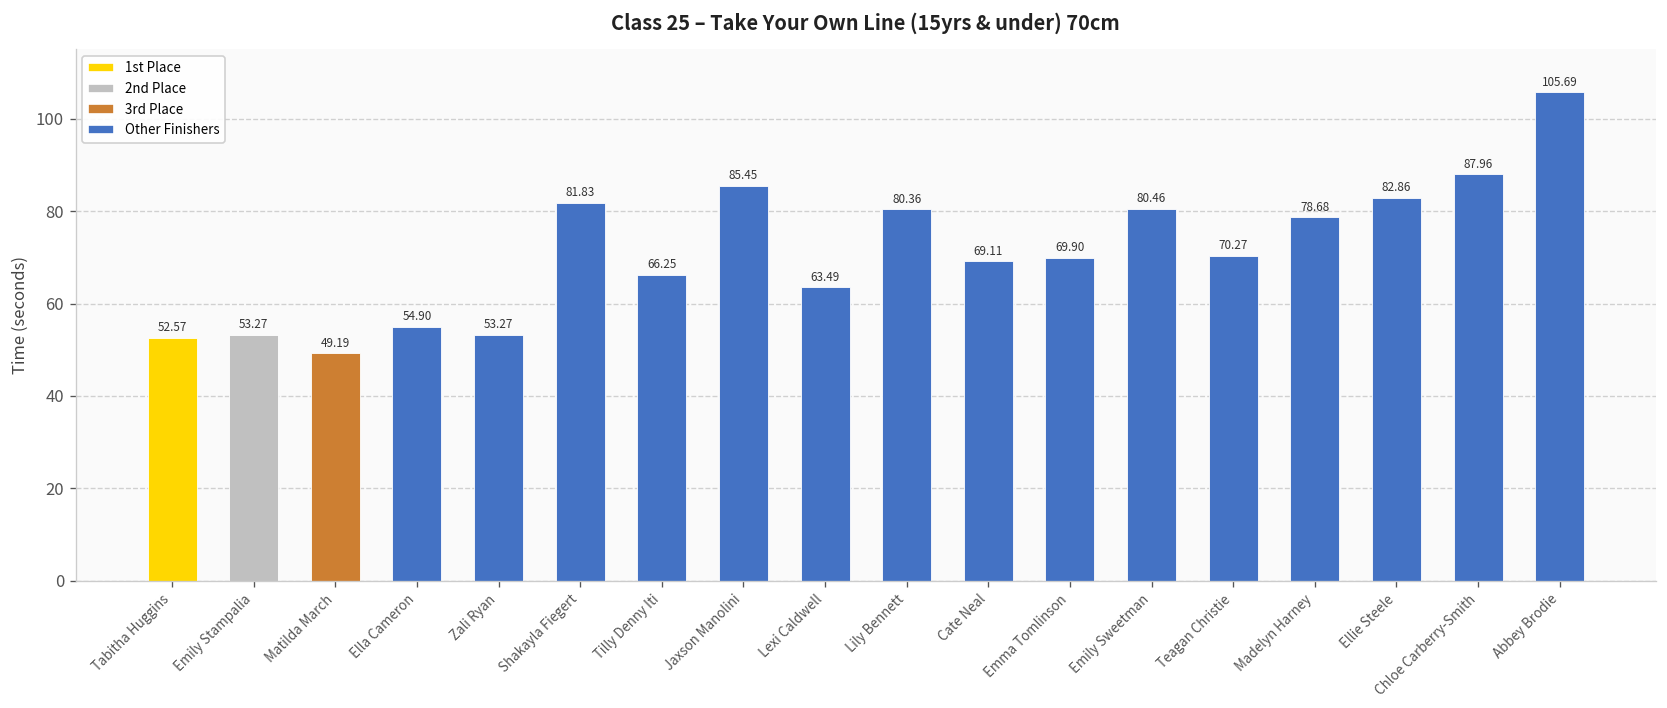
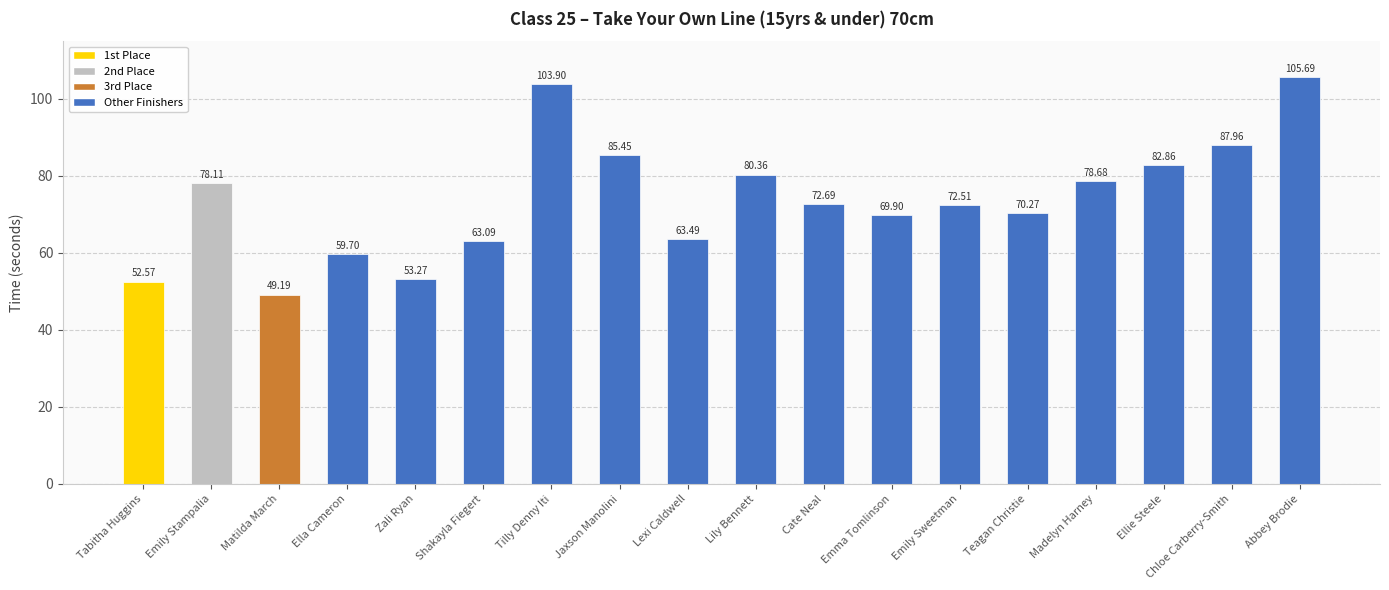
  {
    "Tabitha Huggins": 52.57,
-   "Emily Stampalia": 53.27,
+   "Emily Stampalia": 78.11,
    "Matilda March": 49.19,
-   "Ella Cameron": 54.90,
+   "Ella Cameron": 59.70,
    "Zali Ryan": 53.27,
-   "Shakayla Fiegert": 81.83,
-   "Tilly Denny Iti": 66.25,
+   "Shakayla Fiegert": 63.09,
+   "Tilly Denny Iti": 103.90,
    "Jaxson Manolini": 85.45,
    "Lexi Caldwell": 63.49,
    "Lily Bennett": 80.36,
-   "Cate Neal": 69.11,
+   "Cate Neal": 72.69,
    "Emma Tomlinson": 69.90,
-   "Emily Sweetman": 80.46,
+   "Emily Sweetman": 72.51,
    "Teagan Christie": 70.27,
    "Madelyn Harney": 78.68,
    "Ellie Steele": 82.86,
    "Chloe Carberry-Smith": 87.96,
    "Abbey Brodie": 105.69
  }
